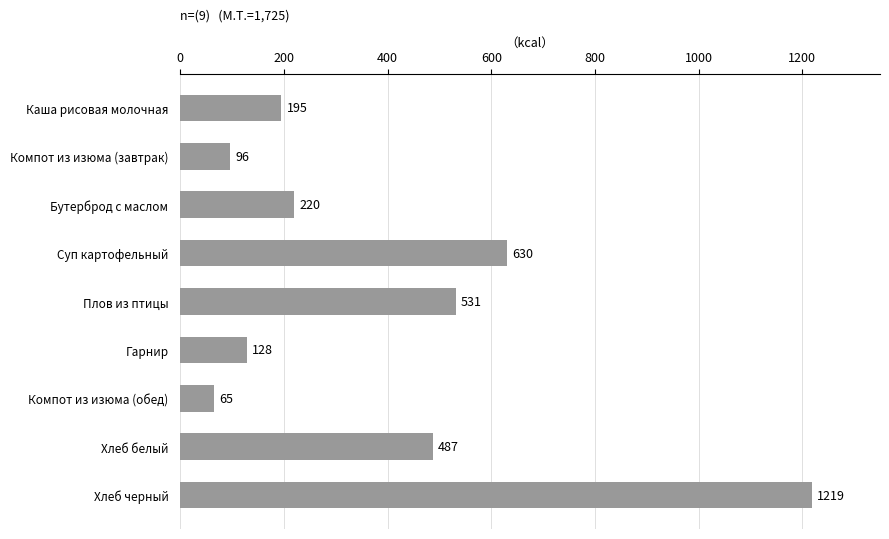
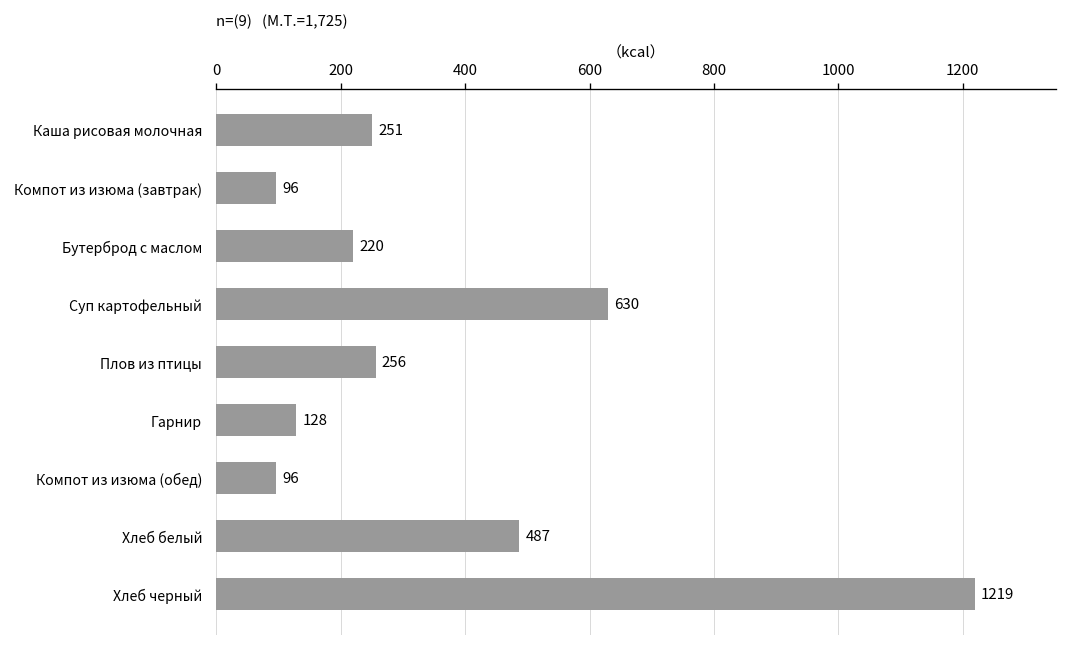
  {
-   "Каша рисовая молочная": 195,
+   "Каша рисовая молочная": 251,
    "Компот из изюма (завтрак)": 96,
    "Бутерброд с маслом": 220,
    "Суп картофельный": 630,
-   "Плов из птицы": 531,
+   "Плов из птицы": 256,
    "Гарнир": 128,
-   "Компот из изюма (обед)": 65,
+   "Компот из изюма (обед)": 96,
    "Хлеб белый": 487,
    "Хлеб черный": 1219
  }
